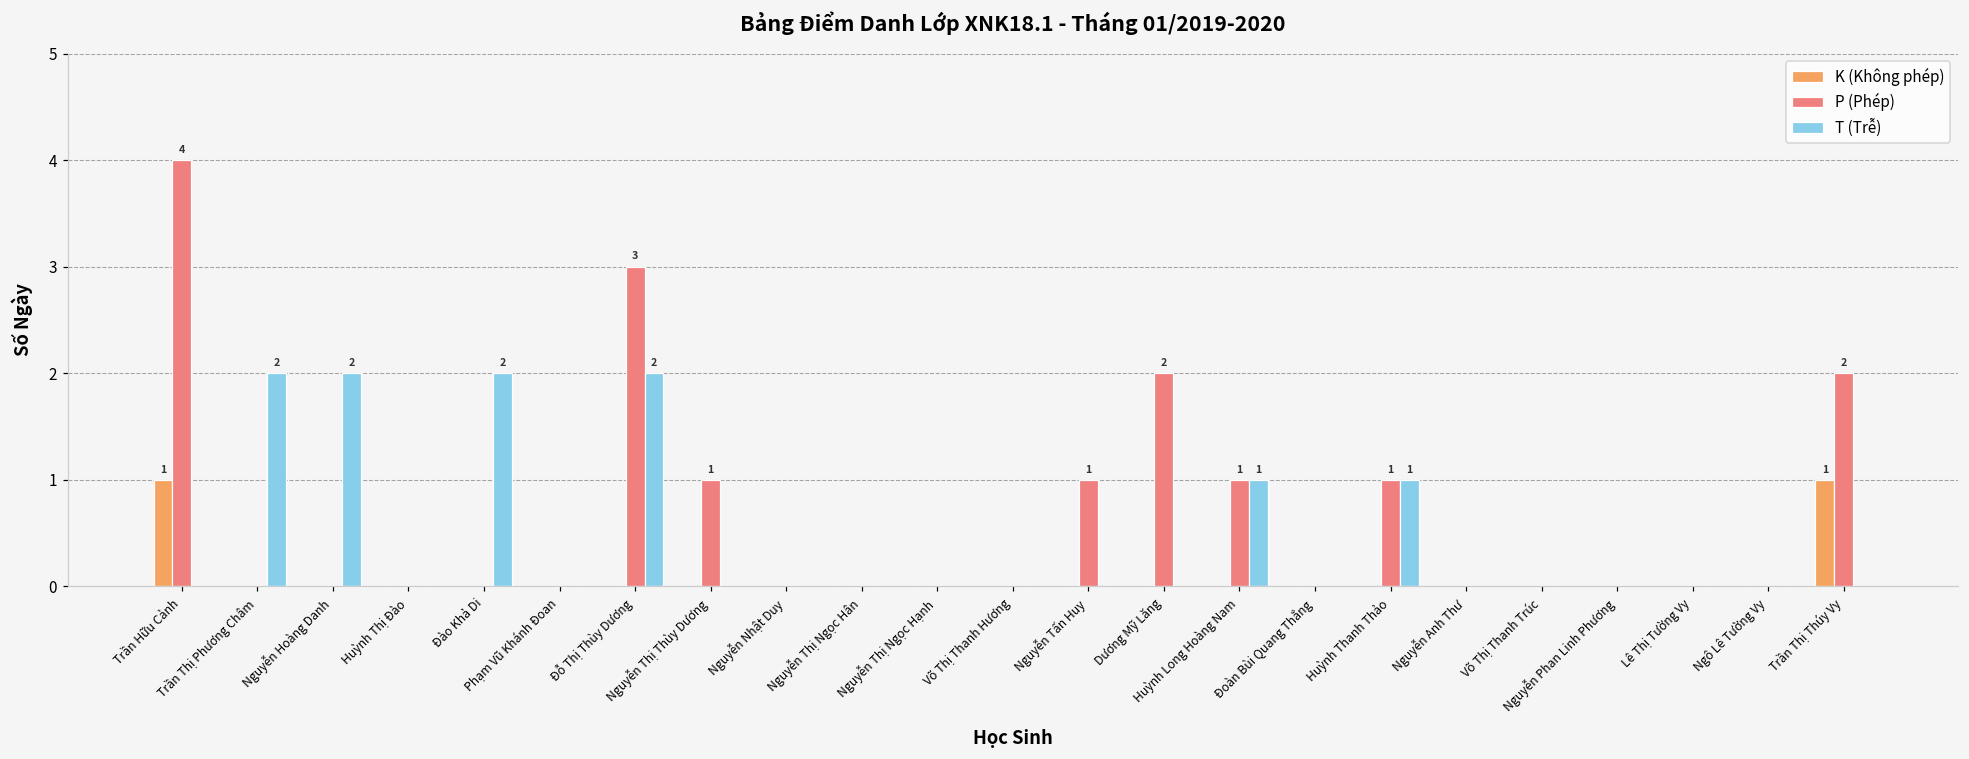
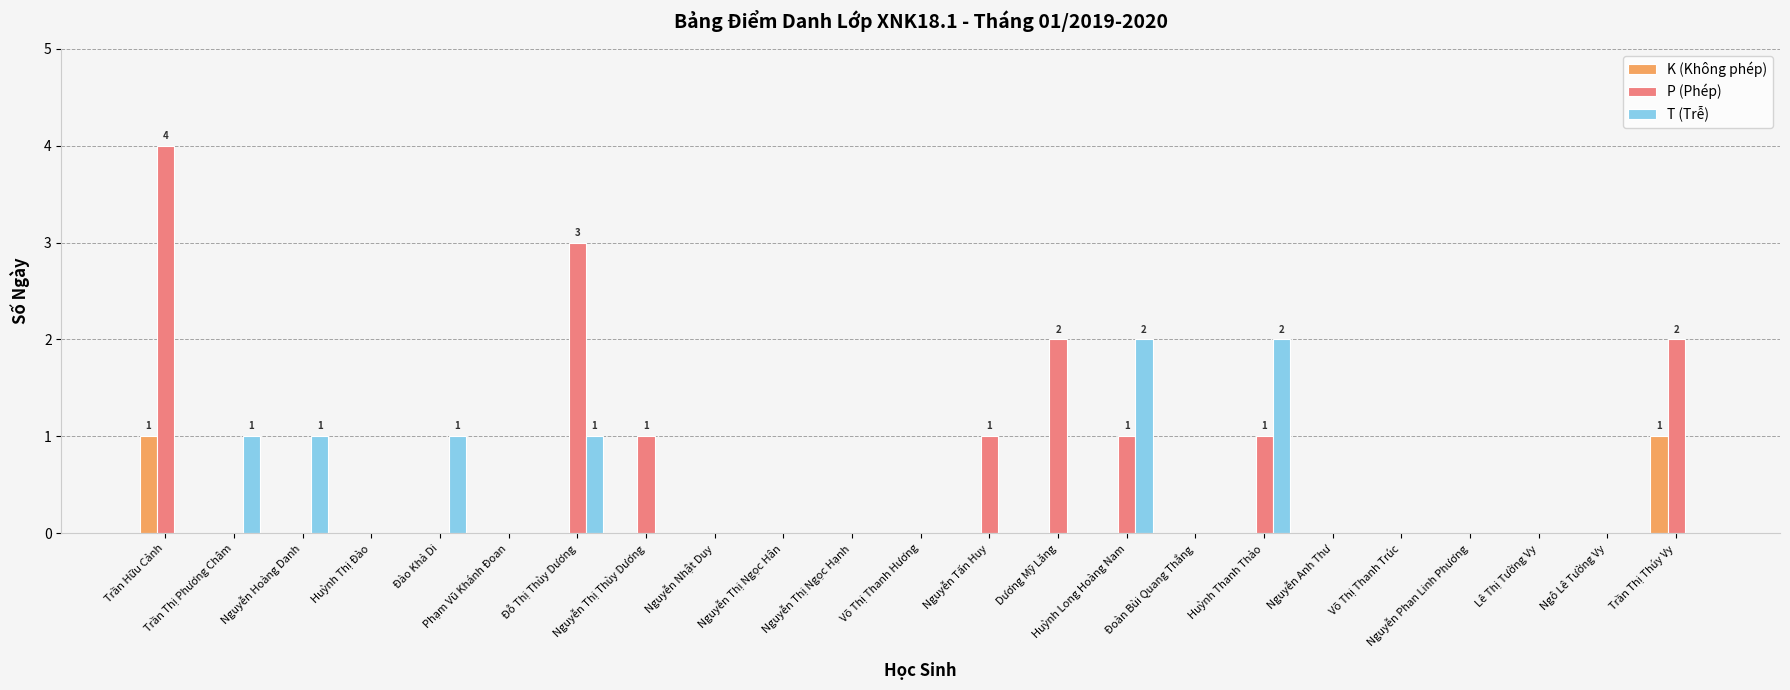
  {
    "T (Trễ)": {
-     "Trần Thị Phương Châm": 2,
-     "Nguyễn Hoàng Danh": 2,
-     "Đào Khả Di": 2,
-     "Đỗ Thị Thùy Dương": 2,
-     "Huỳnh Long Hoàng Nam": 1,
-     "Huỳnh Thanh Thảo": 1
+     "Trần Thị Phương Châm": 1,
+     "Nguyễn Hoàng Danh": 1,
+     "Đào Khả Di": 1,
+     "Đỗ Thị Thùy Dương": 1,
+     "Huỳnh Long Hoàng Nam": 2,
+     "Huỳnh Thanh Thảo": 2
    }
  }
